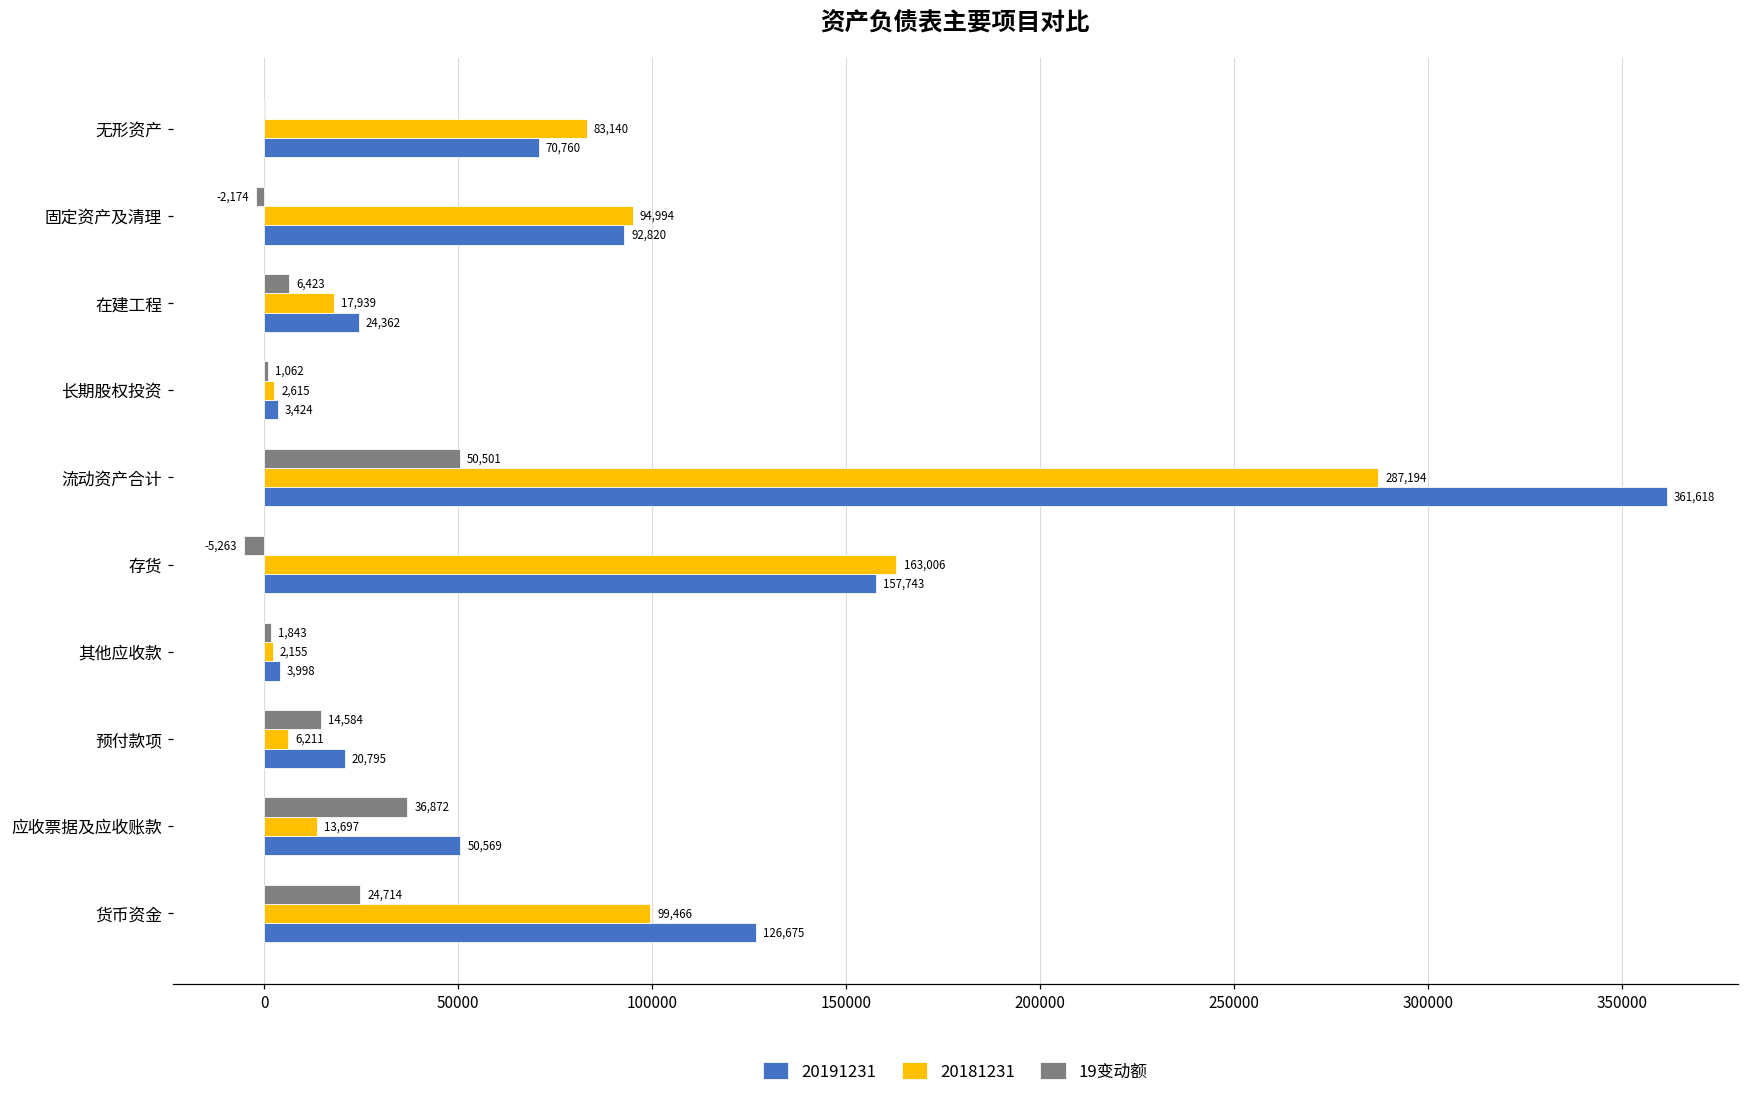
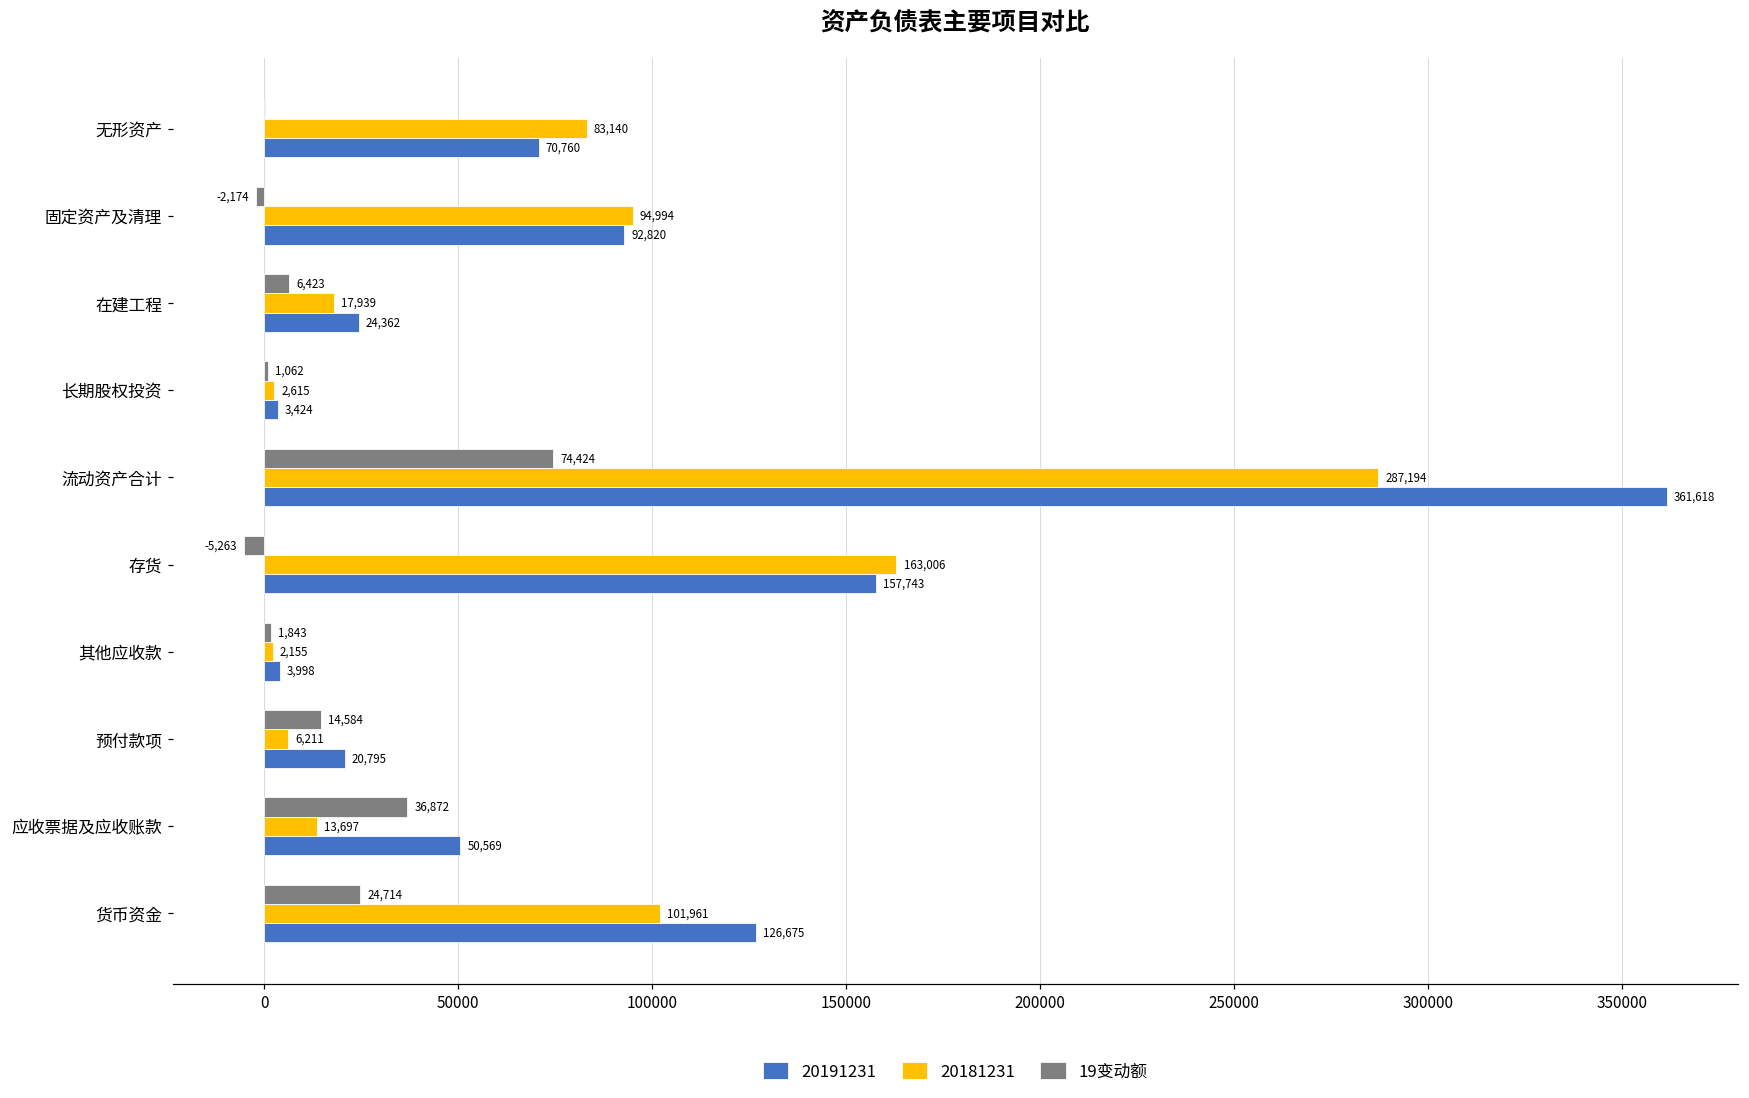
  {
    "20191231": {
      "无形资产": "70,760",
      "固定资产及清理": "92,820",
      "在建工程": "24,362",
      "长期股权投资": "3,424",
      "流动资产合计": "361,618",
      "存货": "157,743",
      "其他应收款": "3,998",
      "预付款项": "20,795",
      "应收票据及应收账款": "50,569",
      "货币资金": "126,675"
    },
    "20181231": {
      "无形资产": "83,140",
      "固定资产及清理": "94,994",
      "在建工程": "17,939",
      "长期股权投资": "2,615",
      "流动资产合计": "287,194",
      "存货": "163,006",
      "其他应收款": "2,155",
      "预付款项": "6,211",
      "应收票据及应收账款": "13,697",
-     "货币资金": "99,466"
+     "货币资金": "101,961"
    },
    "19变动额": {
      "固定资产及清理": "-2,174",
      "在建工程": "6,423",
      "长期股权投资": "1,062",
-     "流动资产合计": "50,501",
+     "流动资产合计": "74,424",
      "存货": "-5,263",
      "其他应收款": "1,843",
      "预付款项": "14,584",
      "应收票据及应收账款": "36,872",
      "货币资金": "24,714"
    }
  }
